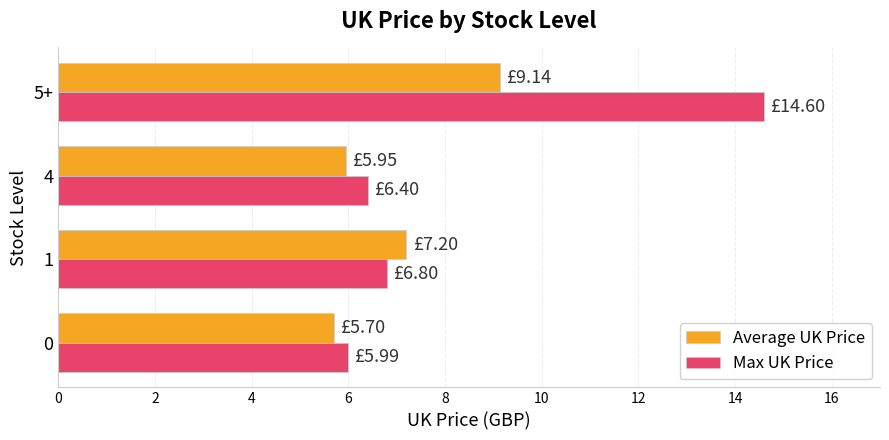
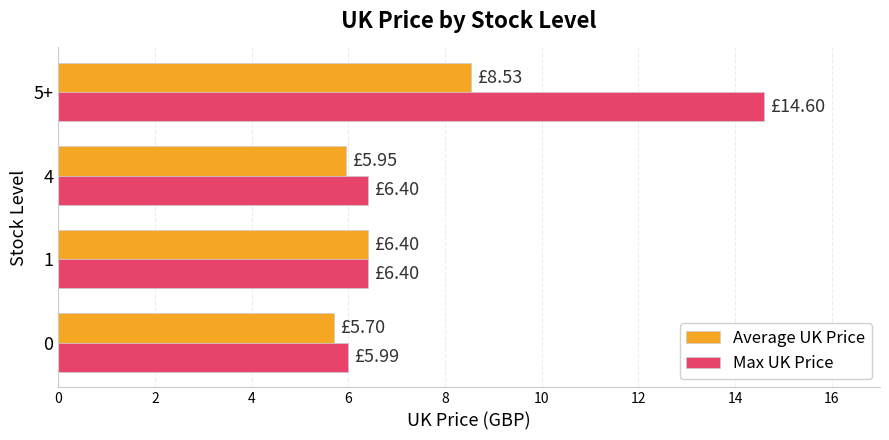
  {
    "Average UK Price": {
-     "5+": "£9.14",
+     "5+": "£8.53",
      "4": "£5.95",
-     "1": "£7.20",
+     "1": "£6.40",
      "0": "£5.70"
    },
    "Max UK Price": {
      "5+": "£14.60",
      "4": "£6.40",
-     "1": "£6.80",
+     "1": "£6.40",
      "0": "£5.99"
    }
  }
